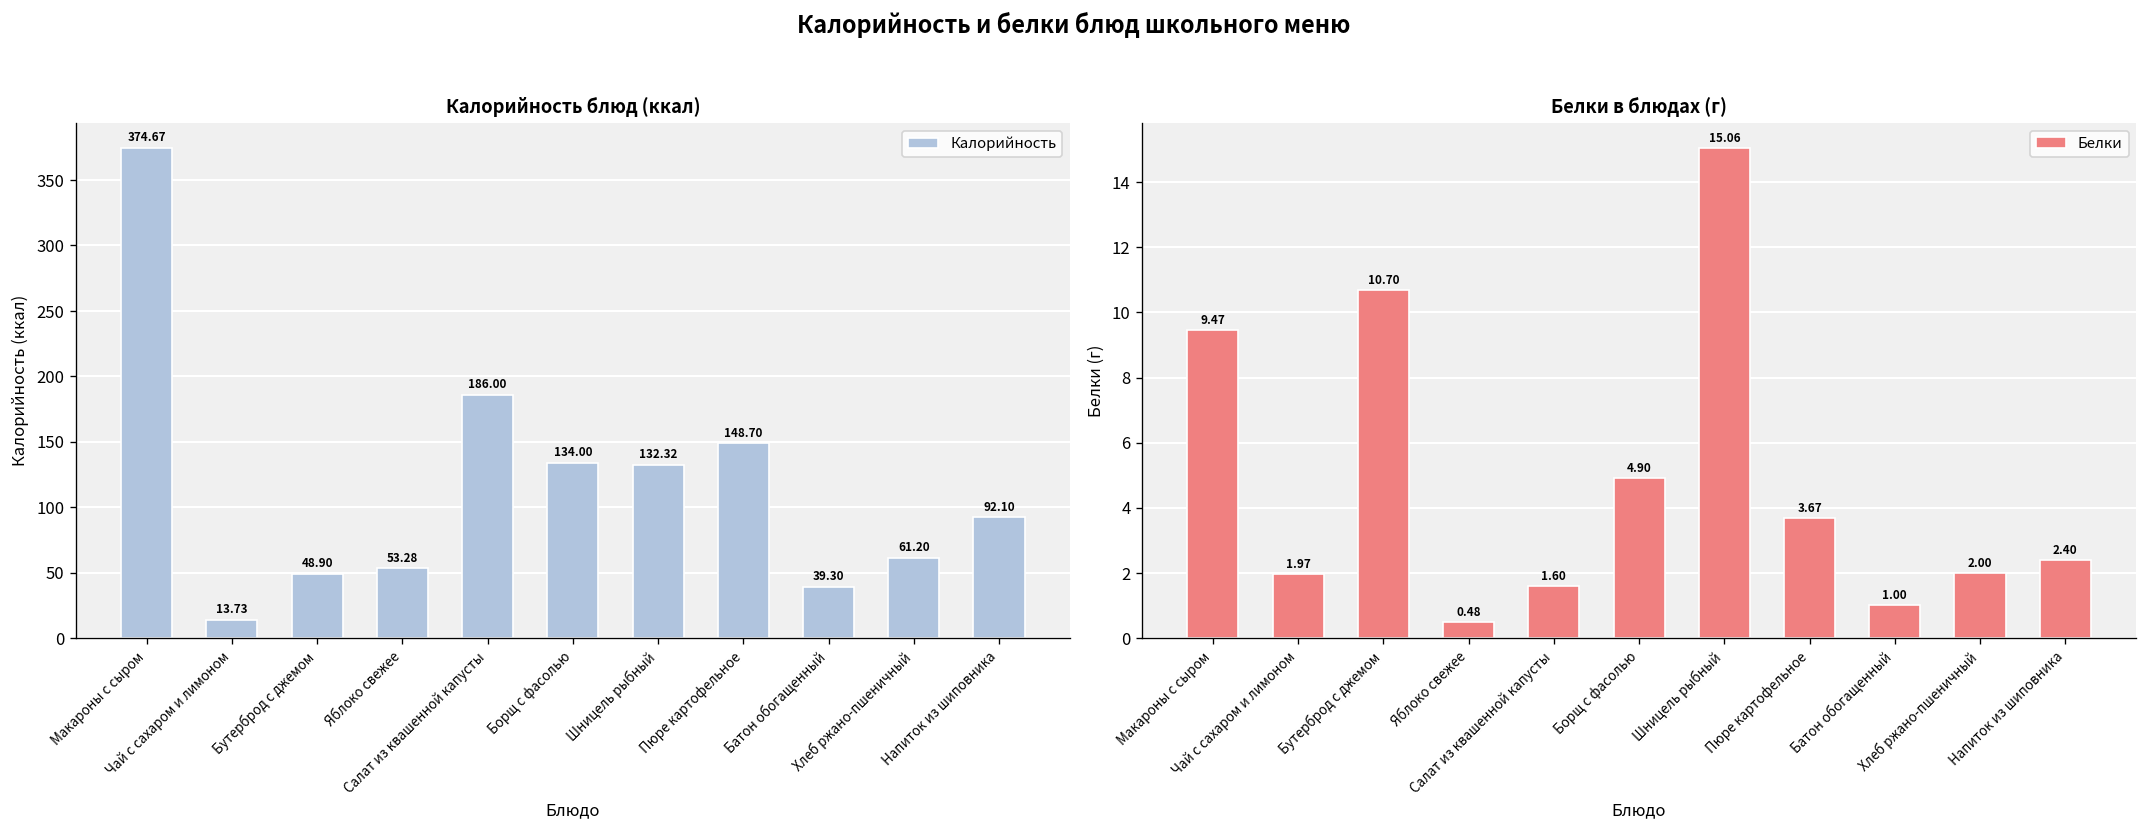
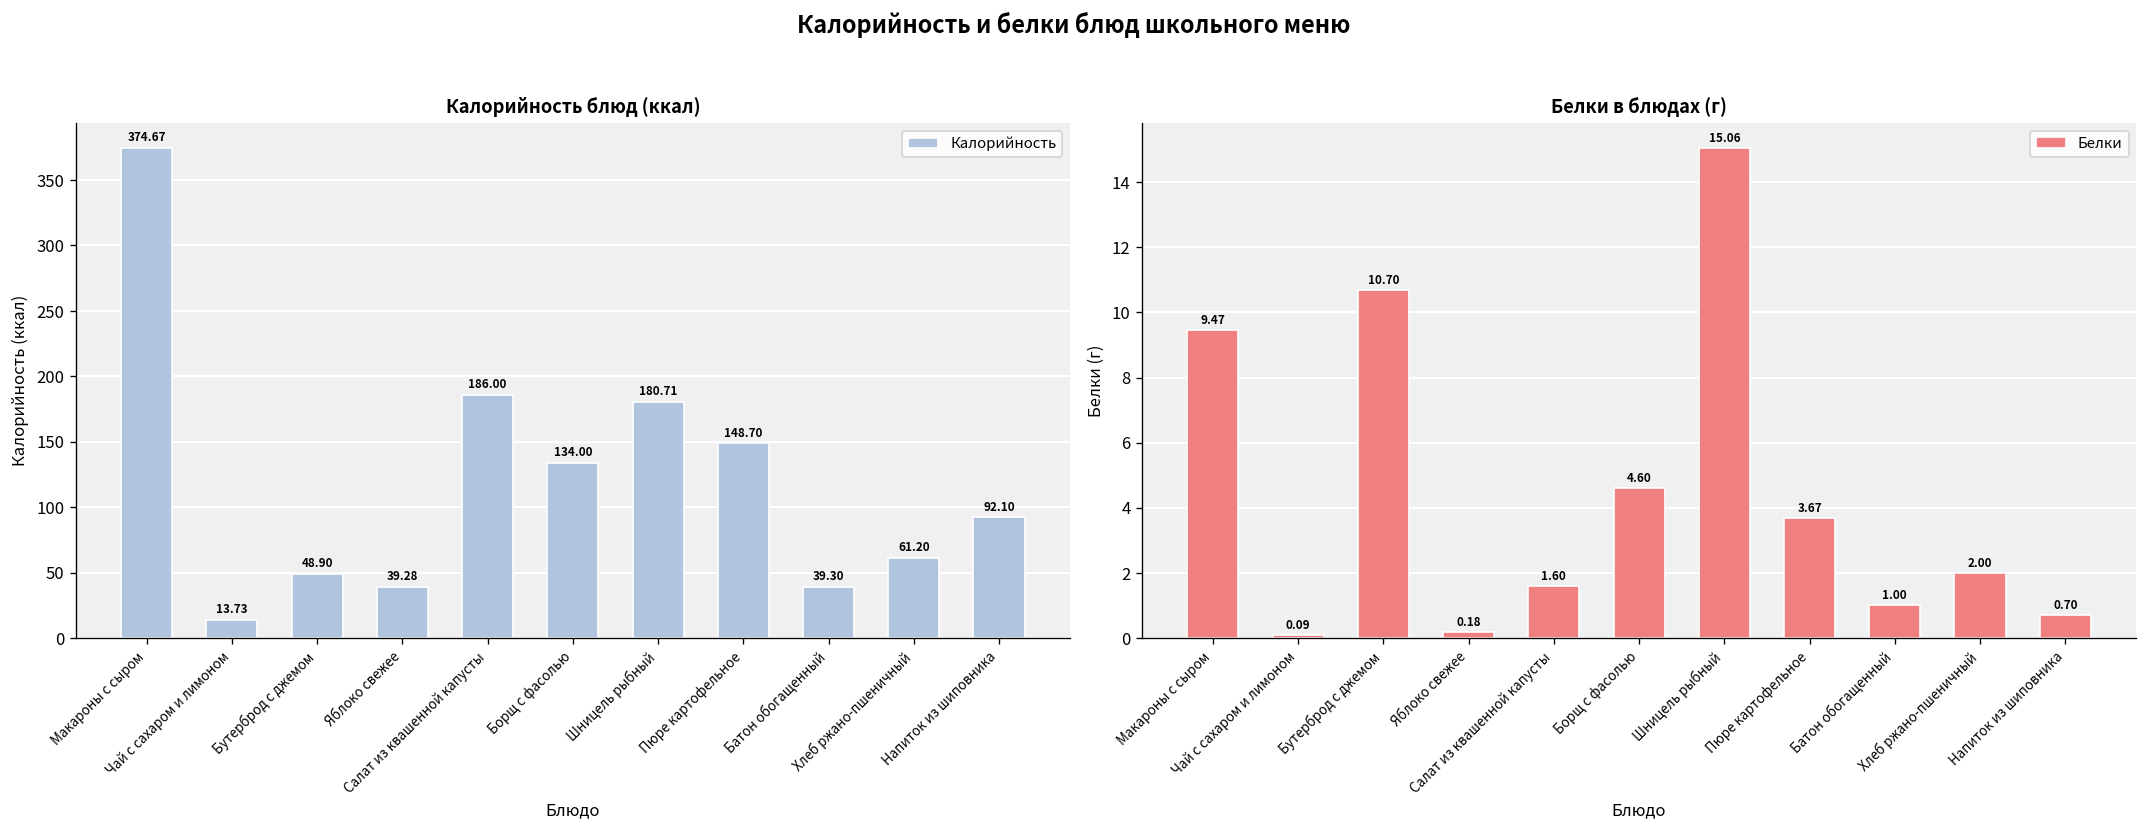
  {
    "Калорийность блюд (ккал)": {
      "Макароны с сыром": 374.67,
      "Чай с сахаром и лимоном": 13.73,
      "Бутерброд с джемом": 48.90,
-     "Яблоко свежее": 53.28,
+     "Яблоко свежее": 39.28,
      "Салат из квашенной капусты": 186.00,
      "Борщ с фасолью": 134.00,
-     "Шницель рыбный": 132.32,
+     "Шницель рыбный": 180.71,
      "Пюре картофельное": 148.70,
      "Батон обогащенный": 39.30,
      "Хлеб ржано-пшеничный": 61.20,
      "Напиток из шиповника": 92.10
    },
    "Белки в блюдах (г)": {
      "Макароны с сыром": 9.47,
-     "Чай с сахаром и лимоном": 1.97,
+     "Чай с сахаром и лимоном": 0.09,
      "Бутерброд с джемом": 10.70,
-     "Яблоко свежее": 0.48,
+     "Яблоко свежее": 0.18,
      "Салат из квашенной капусты": 1.60,
-     "Борщ с фасолью": 4.90,
+     "Борщ с фасолью": 4.60,
      "Шницель рыбный": 15.06,
      "Пюре картофельное": 3.67,
      "Батон обогащенный": 1.00,
      "Хлеб ржано-пшеничный": 2.00,
-     "Напиток из шиповника": 2.40
+     "Напиток из шиповника": 0.70
    }
  }
